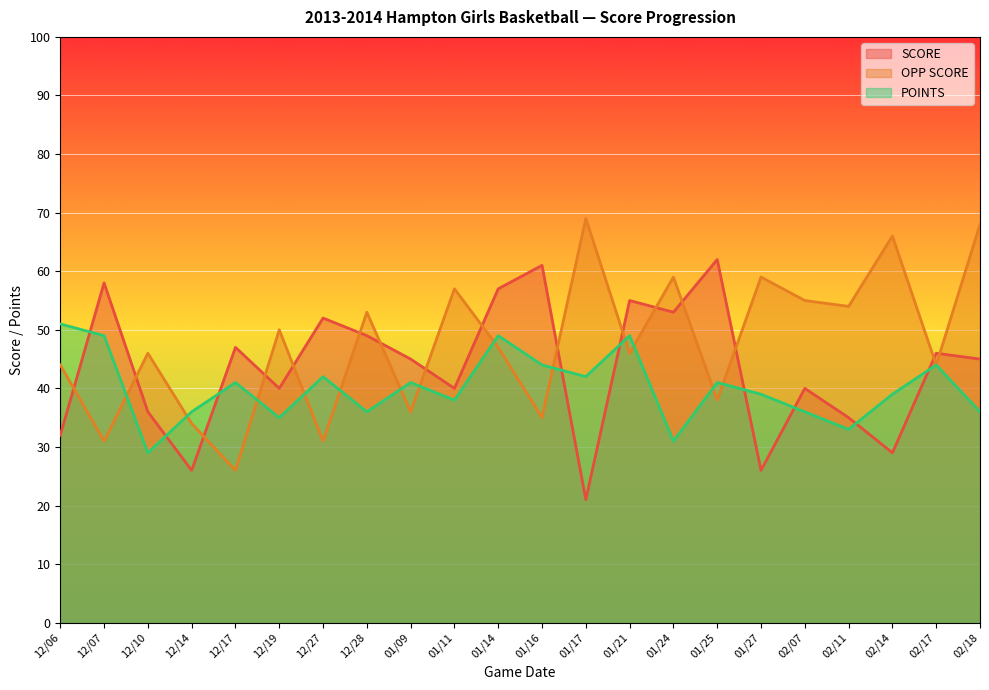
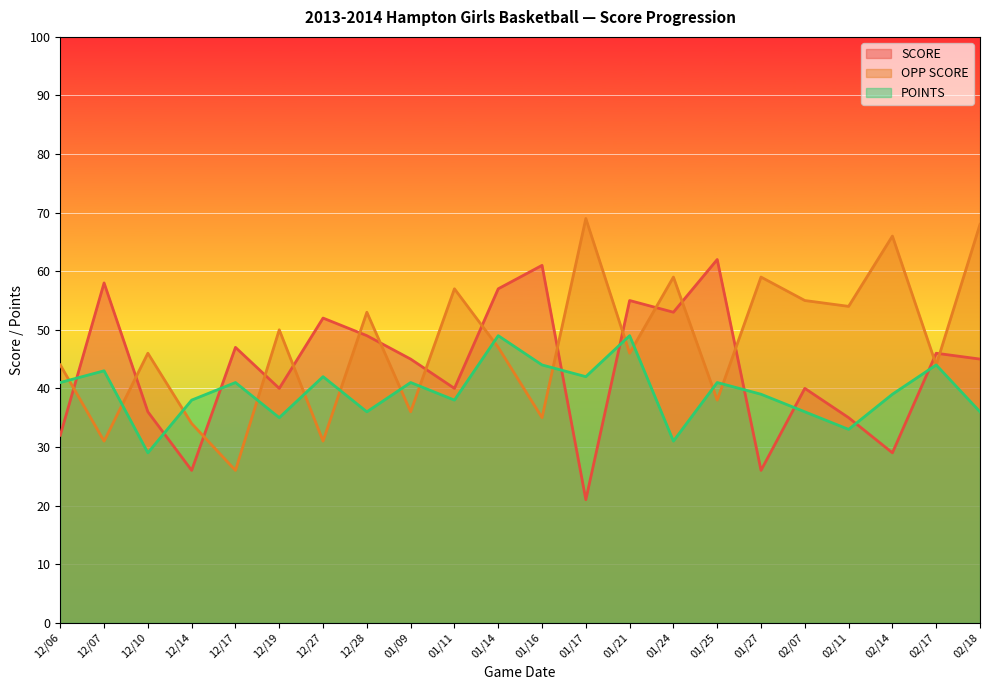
  {
    "POINTS": {
-     "12/06": 51,
-     "12/07": 49,
+     "12/06": 41,
+     "12/07": 43,
      "12/10": 29,
-     "12/14": 36,
+     "12/14": 38,
      "12/17": 41,
      "12/19": 35,
      "12/27": 42,
      "12/28": 36,
      "01/09": 41,
      "01/11": 38,
      "01/14": 49,
      "01/16": 44,
      "01/17": 42,
      "01/21": 49,
      "01/24": 31,
      "01/25": 41,
      "01/27": 39,
      "02/07": 36,
      "02/11": 33,
      "02/14": 39,
      "02/18": 36
    }
  }
